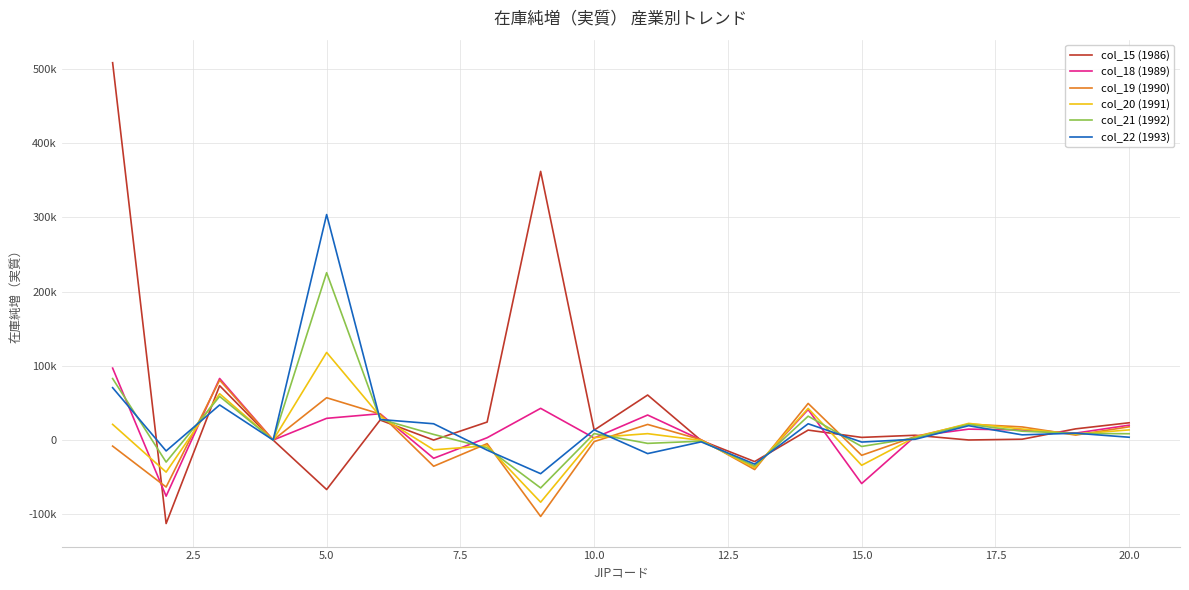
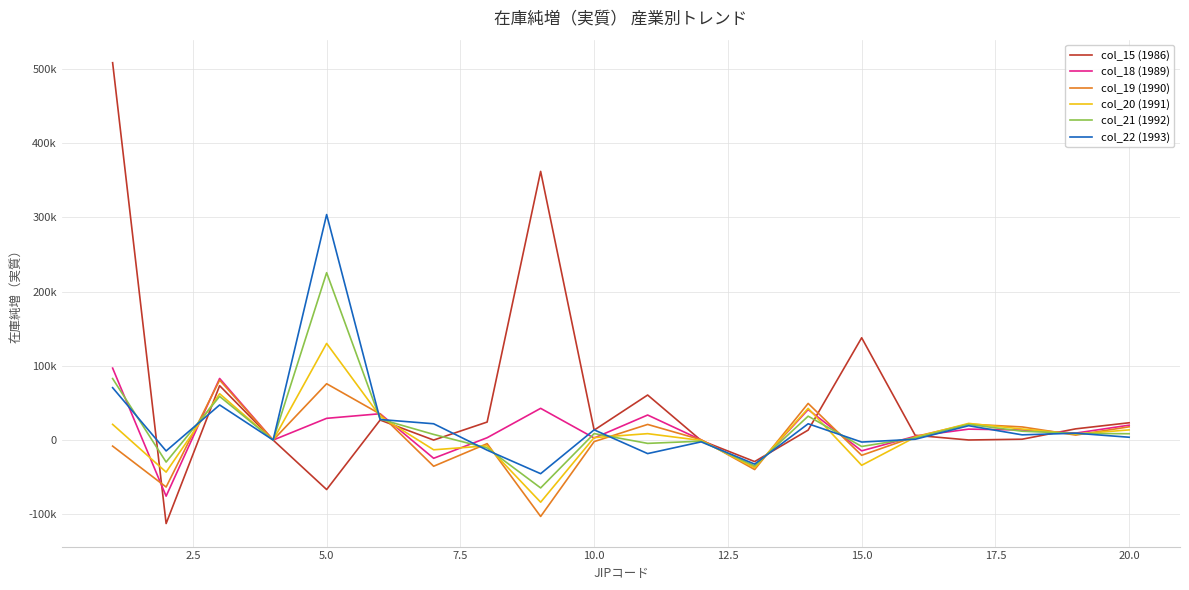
  {
    "col_15 (1986)": {
      "5.0": -70000,
-     "15.0": 0
+     "15.0": 140000
    },
    "col_18 (1989)": {
      "5.0": 30000,
-     "15.0": -60000
+     "15.0": -10000
    },
    "col_19 (1990)": {
-     "5.0": 60000,
+     "5.0": 80000,
      "10.0": 0,
      "15.0": -20000
    },
    "col_20 (1991)": {
-     "5.0": 120000,
+     "5.0": 130000,
      "15.0": -30000,
      "20.0": 10000
    },
    "col_21 (1992)": {
      "5.0": 230000,
      "10.0": 10000,
      "15.0": -10000,
      "20.0": 10000
    },
    "col_22 (1993)": {
      "5.0": 300000,
      "15.0": 0,
      "20.0": 0
    }
  }
